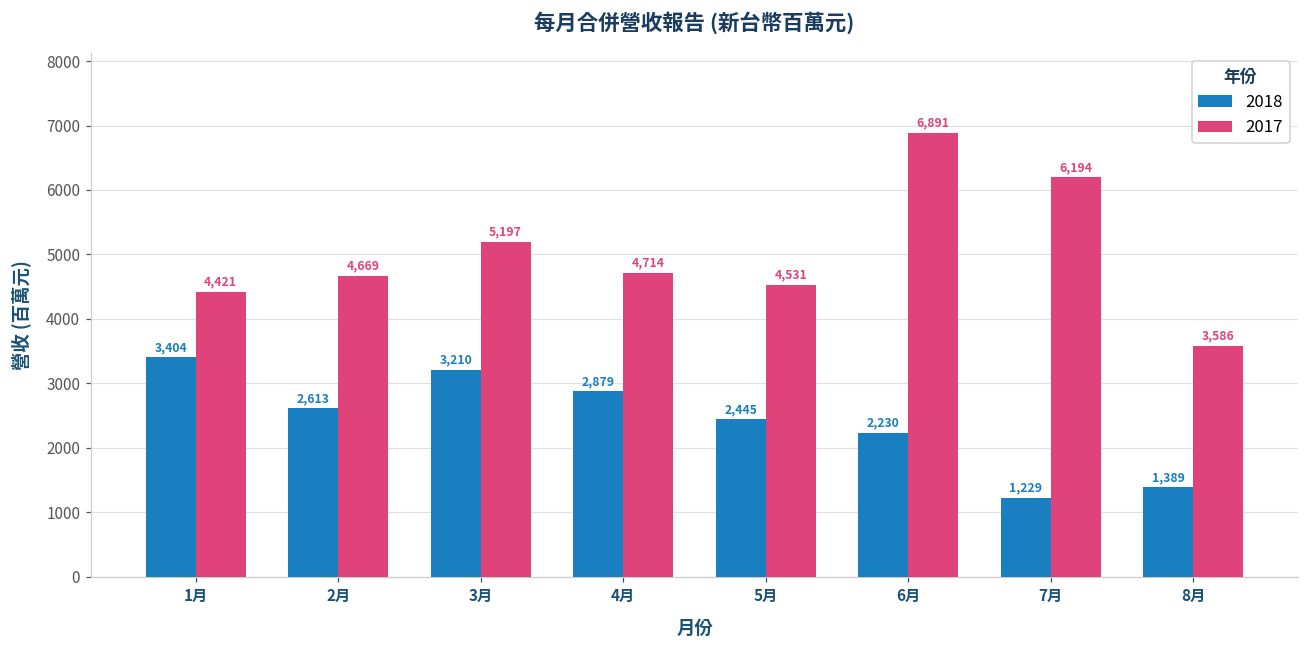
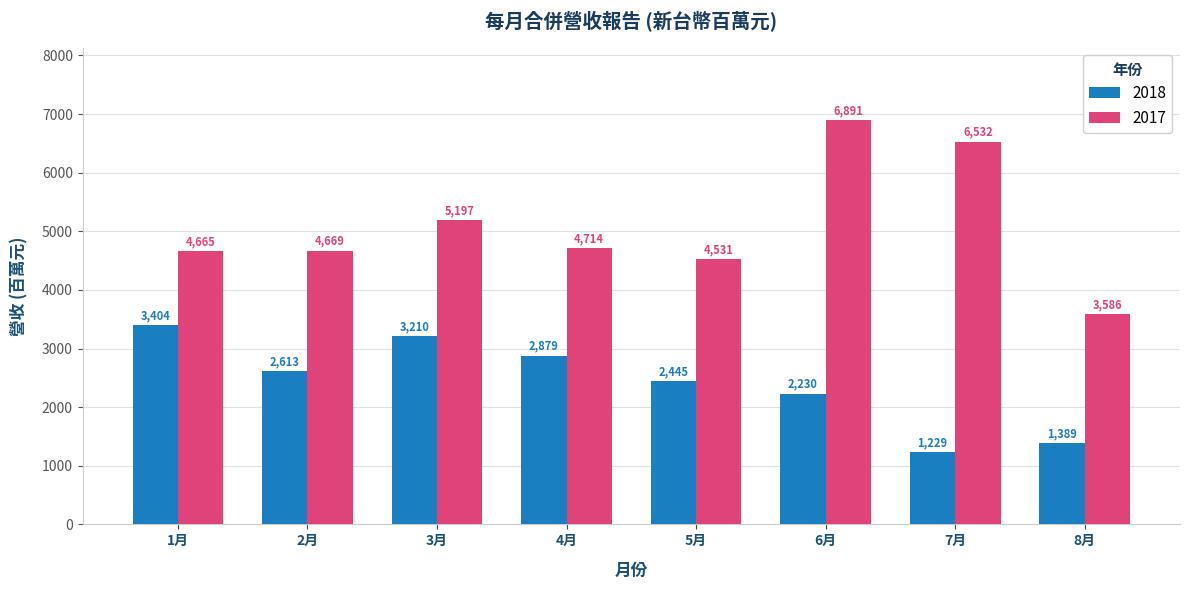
  {
    "2018": {
      "1月": "3,404",
      "2月": "2,613",
      "3月": "3,210",
      "4月": "2,879",
      "5月": "2,445",
      "6月": "2,230",
      "7月": "1,229",
      "8月": "1,389"
    },
    "2017": {
-     "1月": "4,421",
+     "1月": "4,665",
      "2月": "4,669",
      "3月": "5,197",
      "4月": "4,714",
      "5月": "4,531",
      "6月": "6,891",
-     "7月": "6,194",
+     "7月": "6,532",
      "8月": "3,586"
    }
  }
